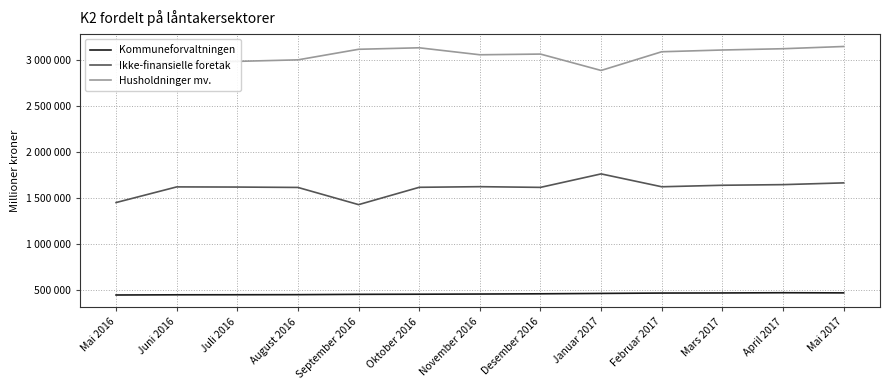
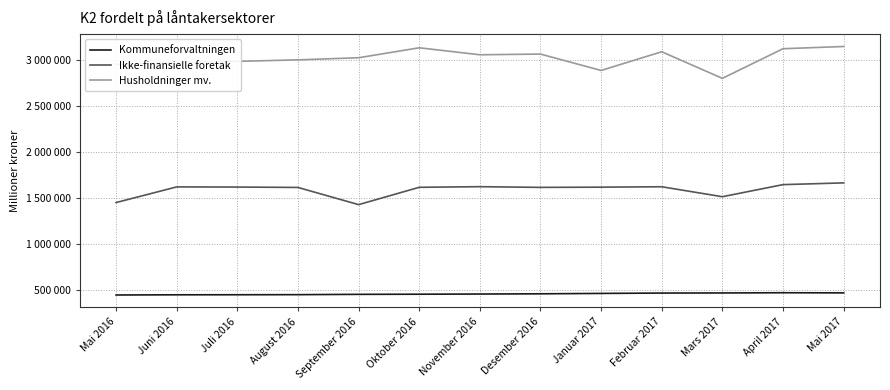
  {
    "Kommuneforvaltningen": {
      "Mai 2016": 400000,
      "Juni 2016": 400000,
      "Juli 2016": 400000,
      "August 2016": 400000,
      "September 2016": 500000,
      "Oktober 2016": 500000,
      "November 2016": 500000,
      "Desember 2016": 500000,
      "Januar 2017": 500000,
      "Februar 2017": 500000,
      "Mars 2017": 500000,
      "April 2017": 500000,
      "Mai 2017": 500000
    },
    "Ikke-finansielle foretak": {
      "Mai 2016": 1500000,
      "Juni 2016": 1600000,
      "Juli 2016": 1600000,
      "August 2016": 1600000,
      "September 2016": 1400000,
      "Oktober 2016": 1600000,
      "November 2016": 1600000,
      "Desember 2016": 1600000,
-     "Januar 2017": 1800000,
+     "Januar 2017": 1600000,
      "Februar 2017": 1600000,
-     "Mars 2017": 1600000,
+     "Mars 2017": 1500000,
      "April 2017": 1600000,
      "Mai 2017": 1700000
    },
    "Husholdninger mv.": {
      "August 2016": 3000000,
-     "September 2016": 3100000,
+     "September 2016": 3000000,
      "Oktober 2016": 3100000,
      "November 2016": 3100000,
      "Desember 2016": 3100000,
      "Januar 2017": 2900000,
      "Februar 2017": 3100000,
-     "Mars 2017": 3100000,
+     "Mars 2017": 2800000,
      "April 2017": 3100000,
      "Mai 2017": 3100000
    }
  }
